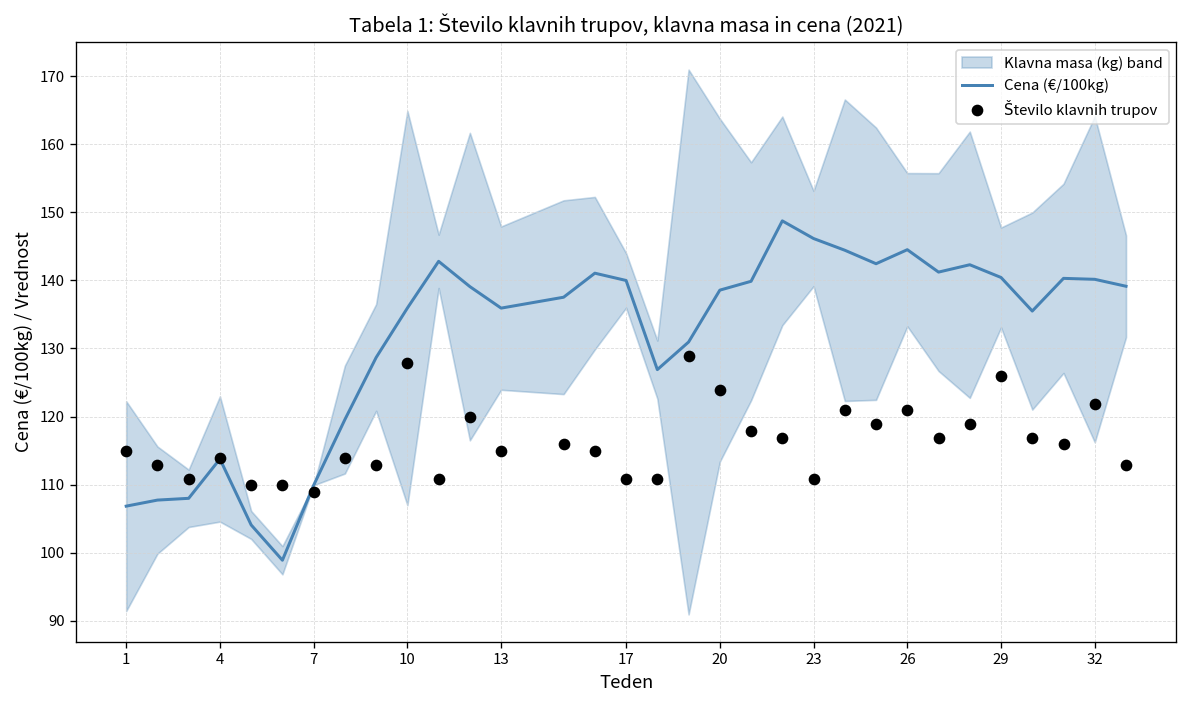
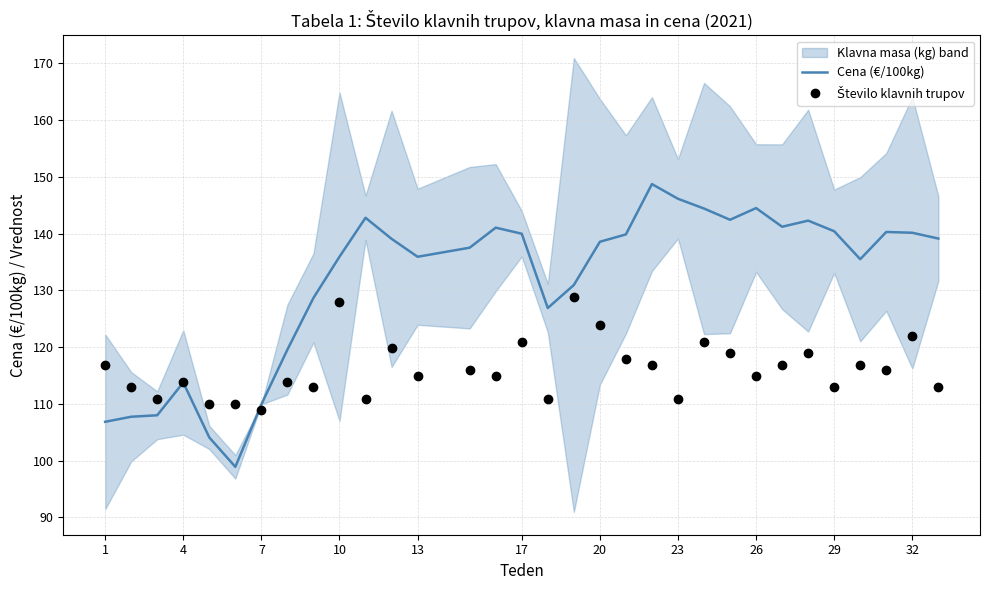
  {
    "Število klavnih trupov": {
-     "1": 115,
+     "1": 117,
      "7": 109,
      "10": 128,
      "13": 115,
-     "17": 111,
+     "17": 121,
      "20": 124,
      "23": 111,
-     "26": 121,
-     "29": 126,
+     "26": 115,
+     "29": 113,
      "32": 122
    }
  }
